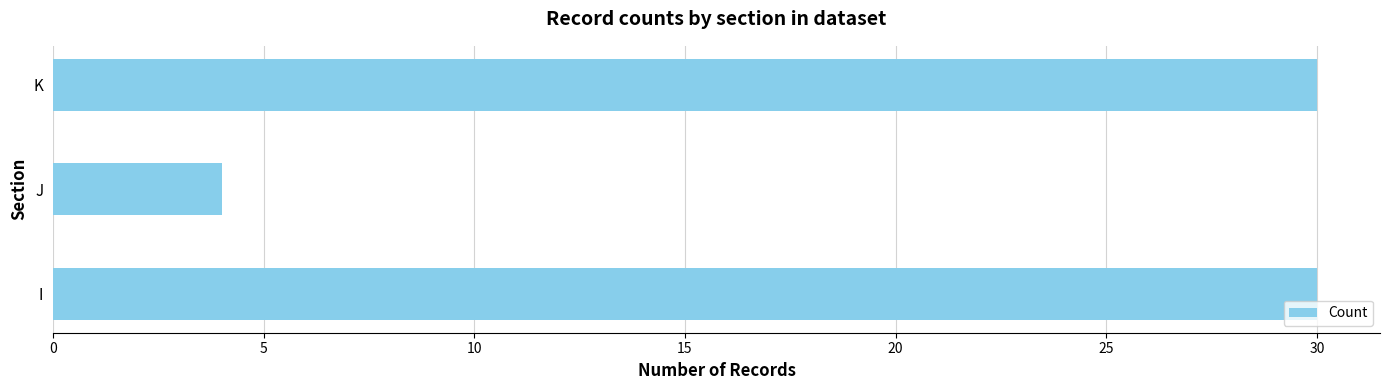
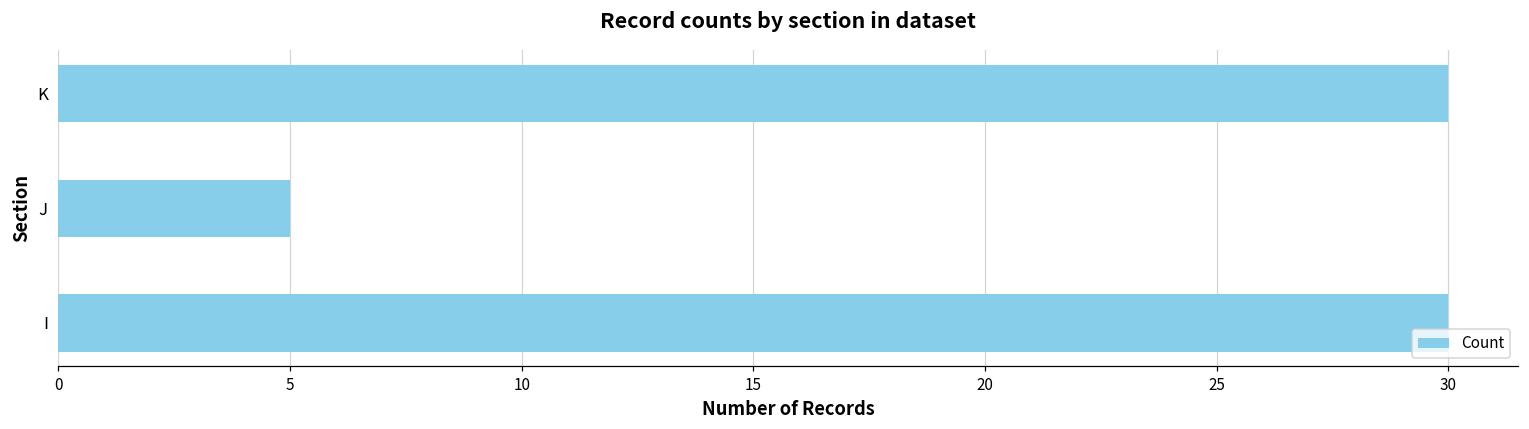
  {
    "K": 30,
-   "J": 4,
+   "J": 5,
    "I": 30
  }
